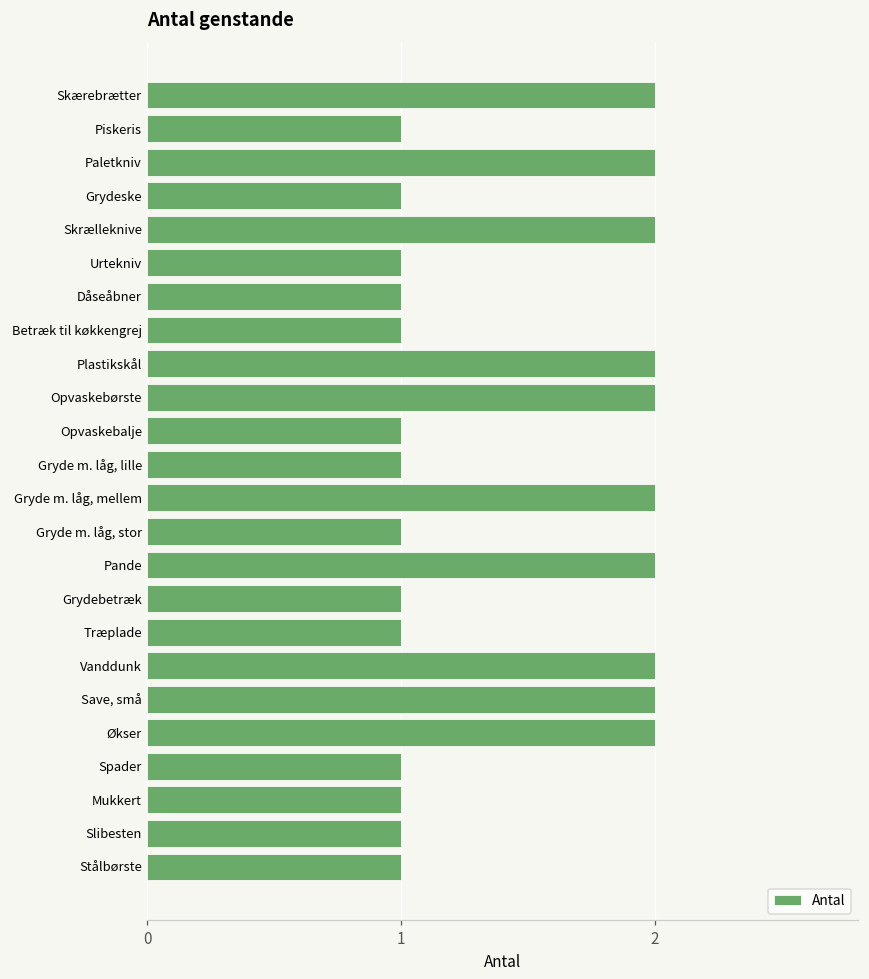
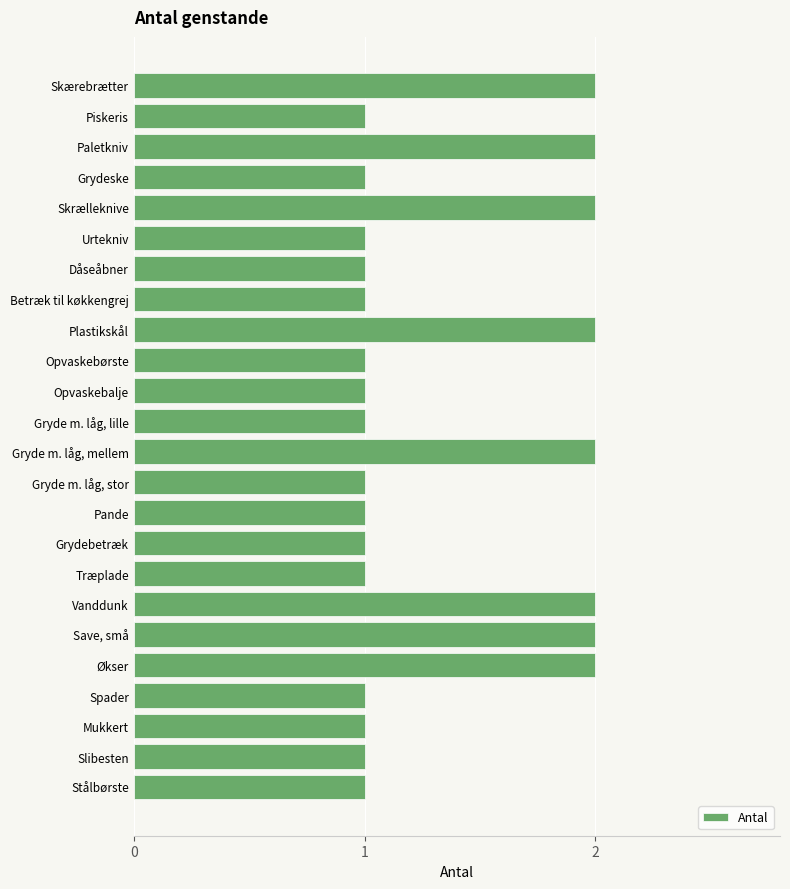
  {
    "Skærebrætter": 2,
    "Piskeris": 1,
    "Paletkniv": 2,
    "Grydeske": 1,
    "Skrælleknive": 2,
    "Urtekniv": 1,
    "Dåseåbner": 1,
    "Betræk til køkkengrej": 1,
    "Plastikskål": 2,
-   "Opvaskebørste": 2,
+   "Opvaskebørste": 1,
    "Opvaskebalje": 1,
    "Gryde m. låg, lille": 1,
    "Gryde m. låg, mellem": 2,
    "Gryde m. låg, stor": 1,
-   "Pande": 2,
+   "Pande": 1,
    "Grydebetræk": 1,
    "Træplade": 1,
    "Vanddunk": 2,
    "Save, små": 2,
    "Økser": 2,
    "Spader": 1,
    "Mukkert": 1,
    "Slibesten": 1,
    "Stålbørste": 1
  }
